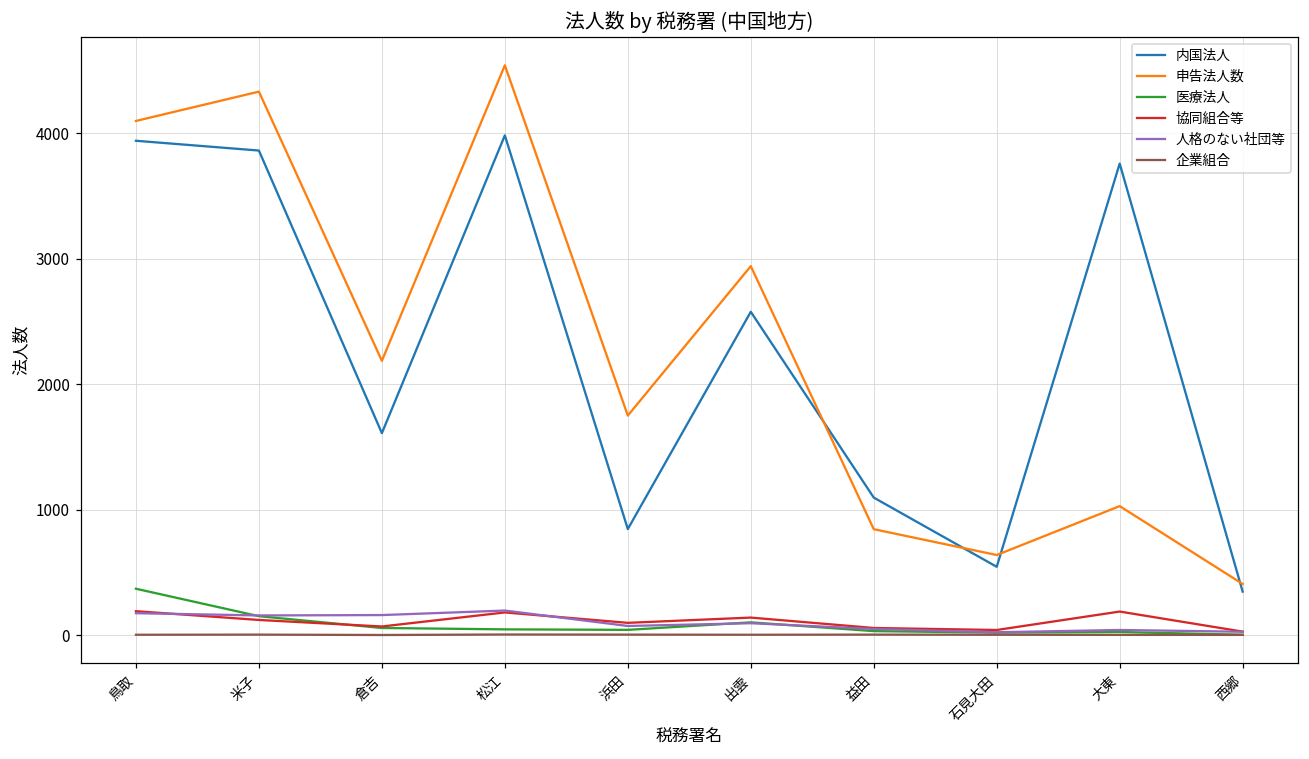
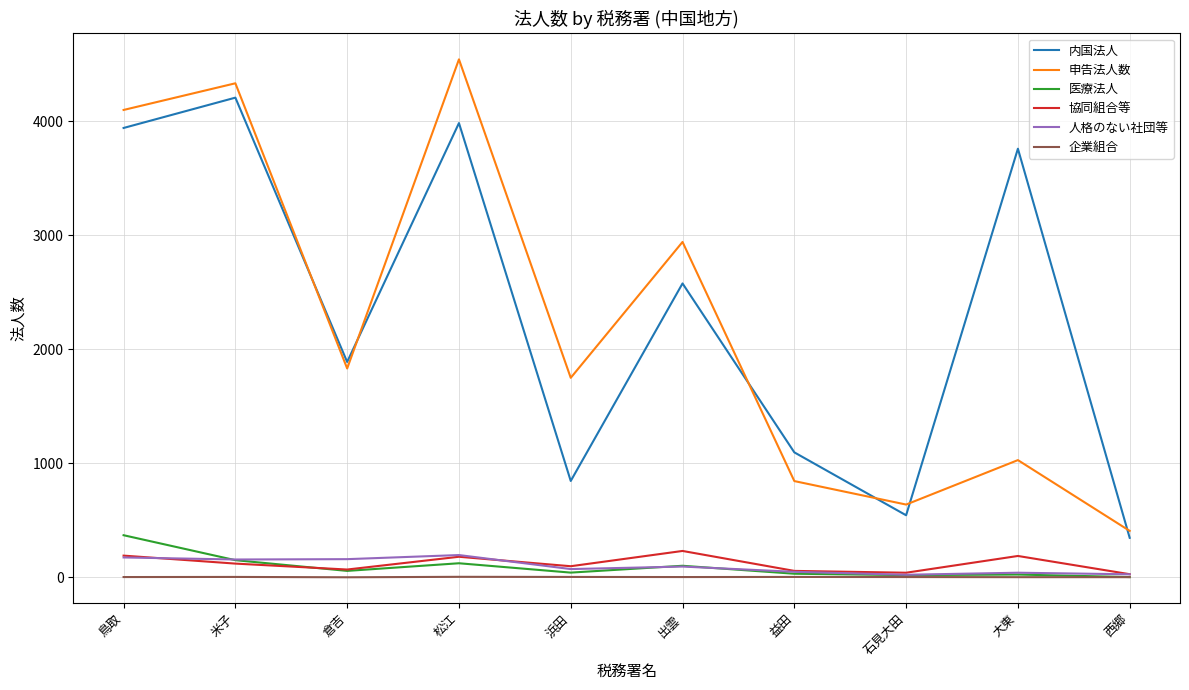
  {
    "内国法人": {
      "鳥取": 3940,
-     "米子": 3860,
-     "倉吉": 1610,
+     "米子": 4210,
+     "倉吉": 1890,
      "松江": 3990,
      "浜田": 850,
      "出雲": 2580,
      "益田": 1100,
      "石見大田": 540,
      "大東": 3760,
      "西郷": 350
    },
    "申告法人数": {
      "鳥取": 4100,
      "米子": 4330,
-     "倉吉": 2190,
+     "倉吉": 1830,
      "松江": 4540,
      "浜田": 1750,
      "出雲": 2940,
      "益田": 840,
      "石見大田": 640,
      "大東": 1030,
      "西郷": 410
    },
    "医療法人": {
      "鳥取": 370,
-     "松江": 50,
+     "松江": 120,
      "浜田": 40
    },
    "協同組合等": {
      "米子": 120,
      "浜田": 100,
-     "出雲": 140,
+     "出雲": 230,
      "大東": 190
    },
    "人格のない社団等": {
      "倉吉": 160,
      "浜田": 70
    },
    "企業組合": {
      "鳥取": 0,
      "米子": 0,
      "倉吉": 0,
      "松江": 0,
      "浜田": 0,
      "出雲": 0,
      "益田": 0,
      "大東": 0
    }
  }
